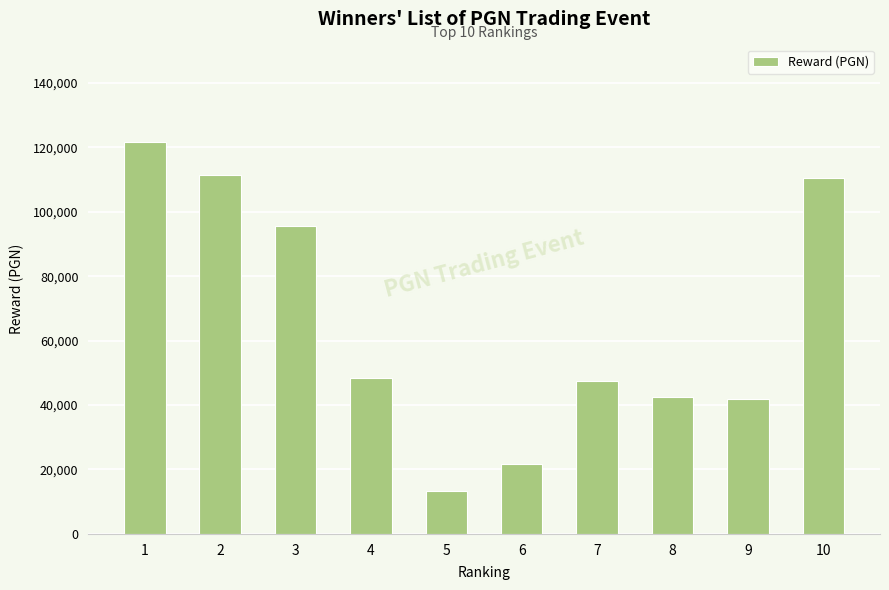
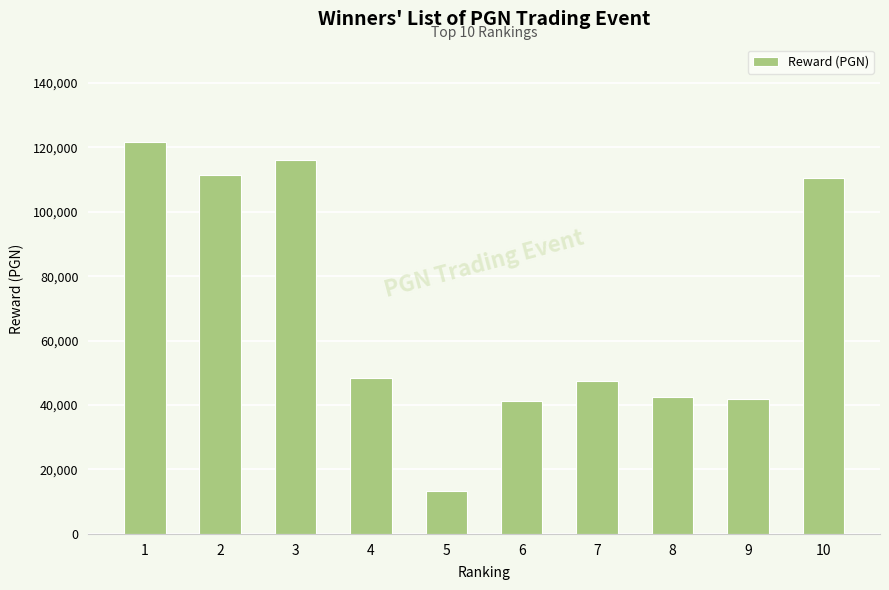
  {
    "1": "122,000",
    "2": "112,000",
-   "3": "96,000",
+   "3": "116,000",
    "4": "48,000",
    "5": "13,000",
-   "6": "22,000",
+   "6": "41,000",
    "7": "47,000",
    "8": "42,000",
    "9": "42,000",
    "10": "110,000"
  }
